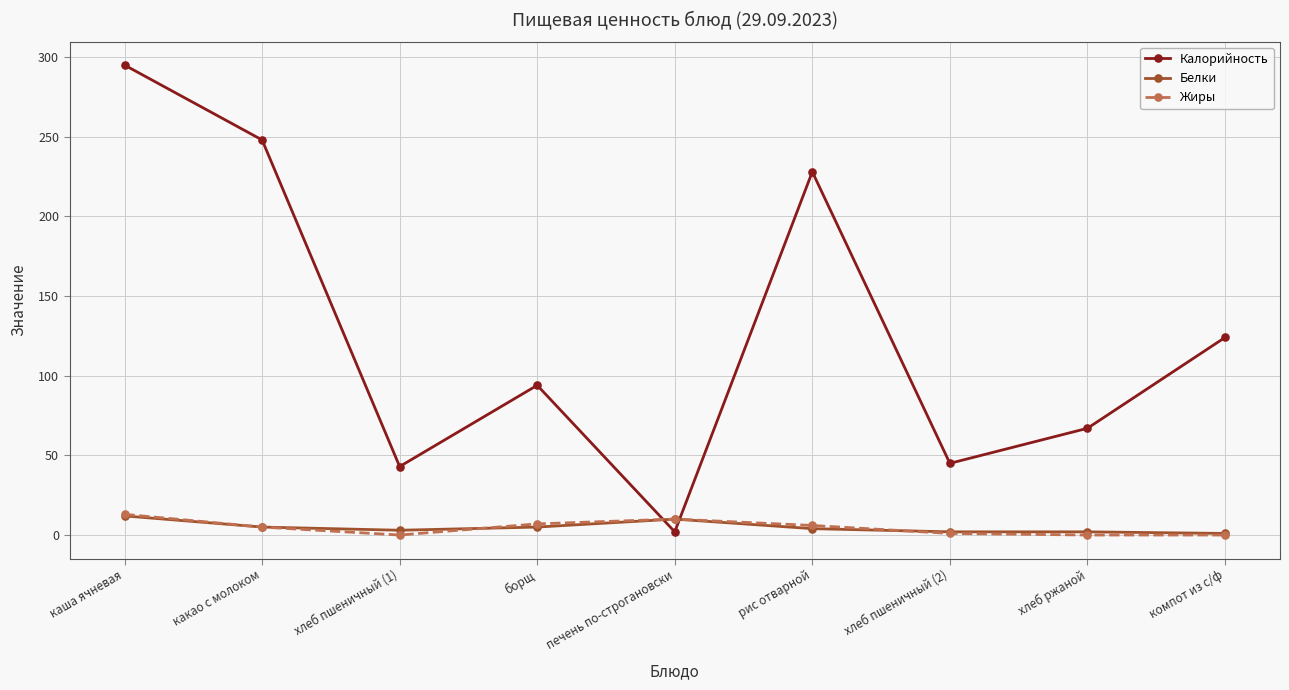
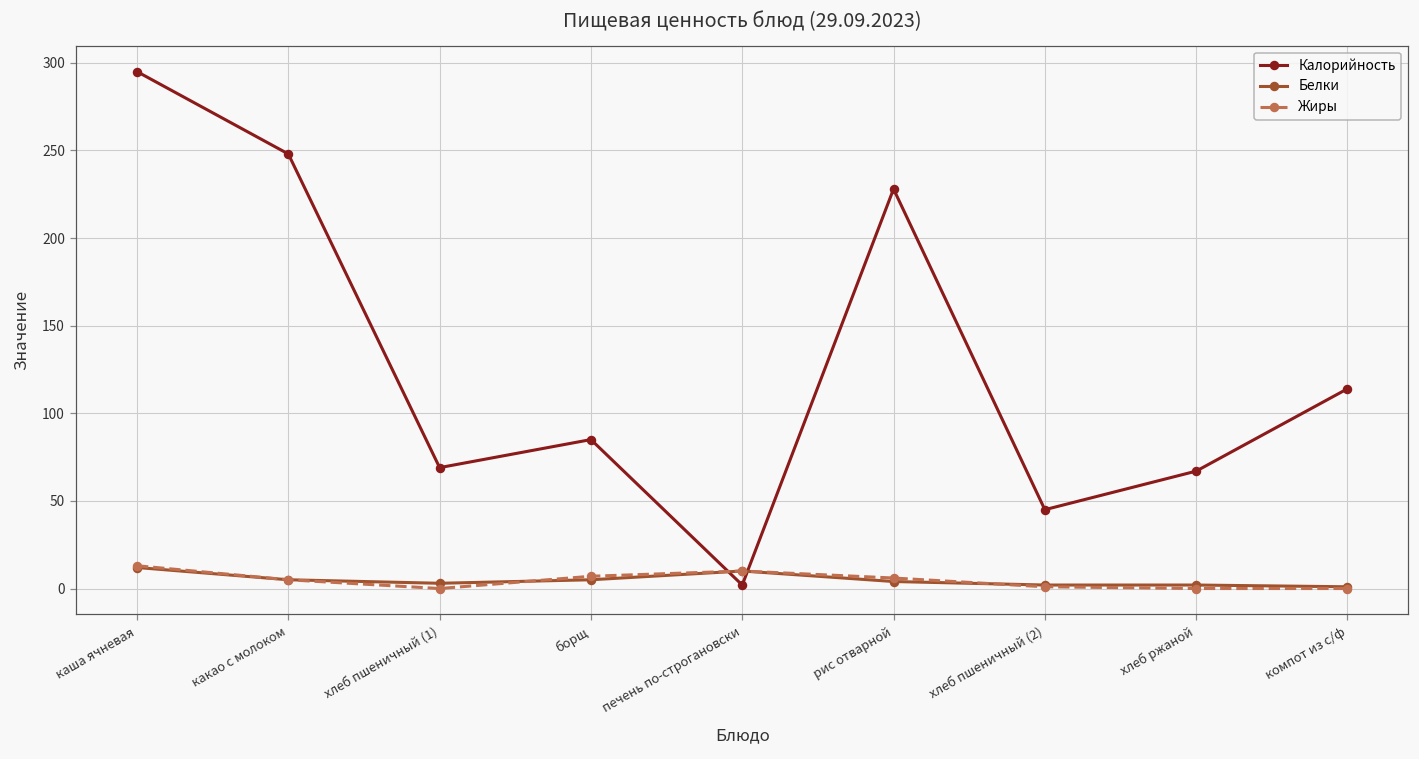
  {
    "Калорийность": {
      "каша ячневая": 295,
      "какао с молоком": 248,
-     "хлеб пшеничный (1)": 43,
-     "борщ": 94,
+     "хлеб пшеничный (1)": 69,
+     "борщ": 85,
      "печень по-строгановски": 2,
      "рис отварной": 228,
      "хлеб пшеничный (2)": 45,
      "хлеб ржаной": 67,
-     "компот из с/ф": 124
+     "компот из с/ф": 114
    }
  }
